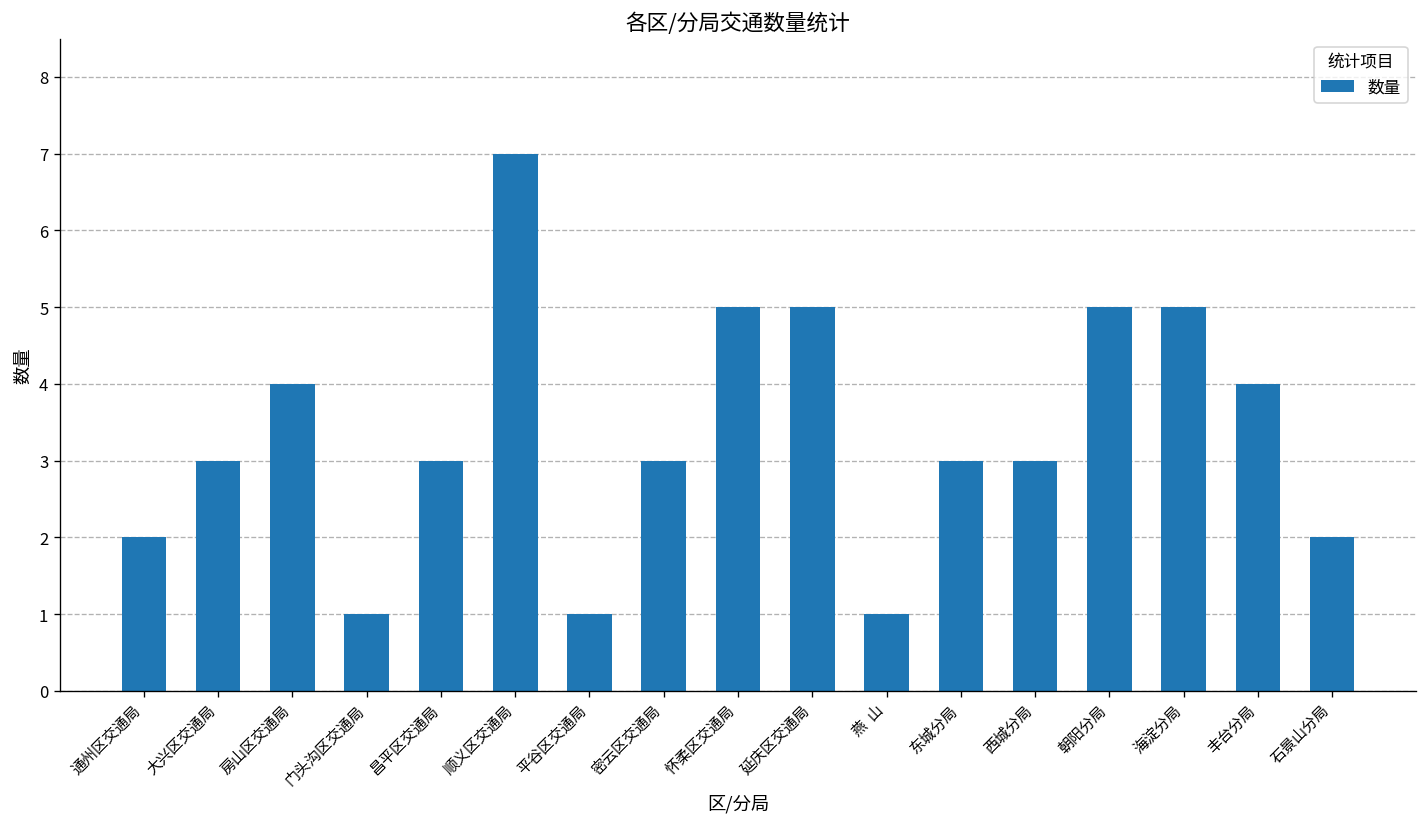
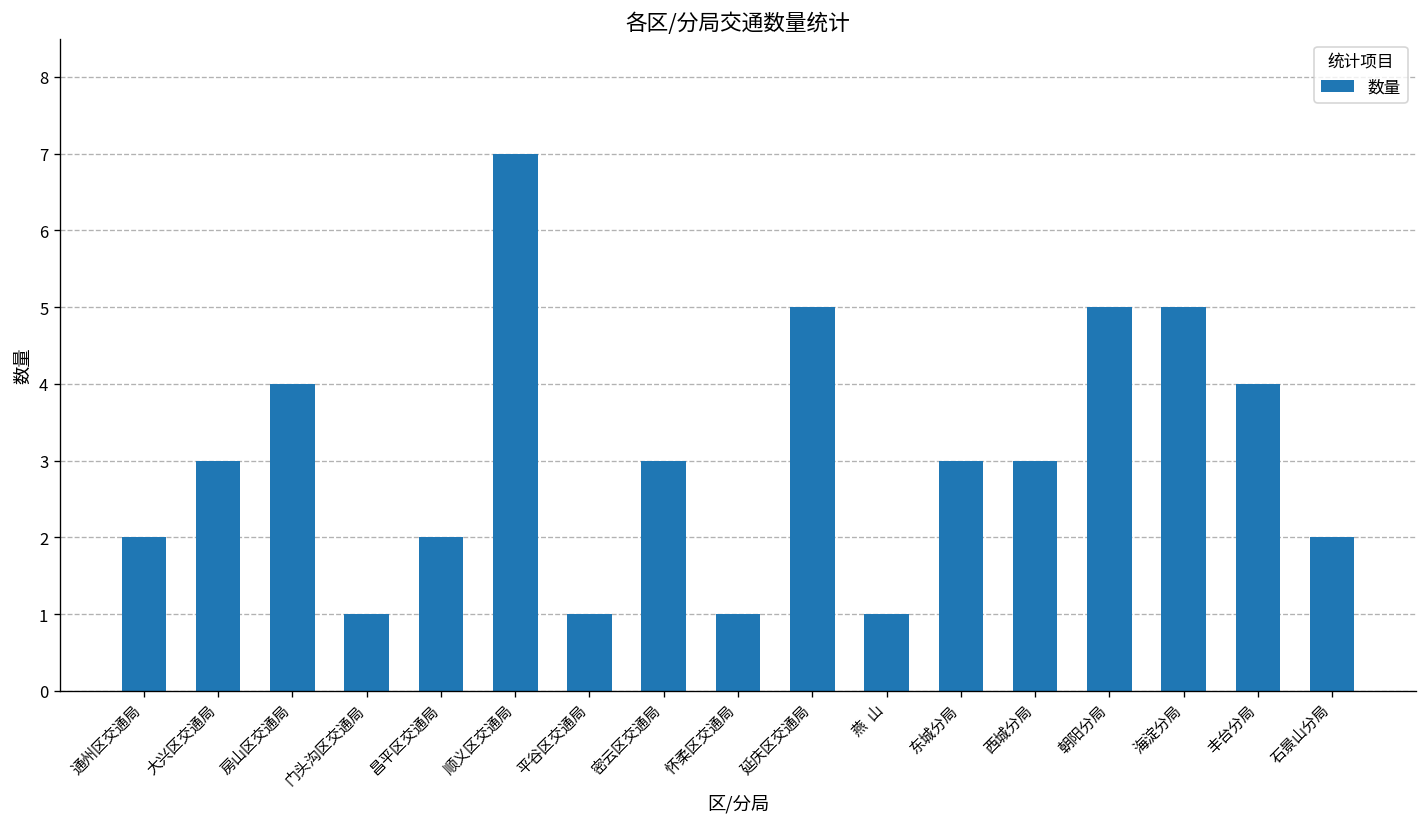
  {
    "通州区交通局": 2,
    "大兴区交通局": 3,
    "房山区交通局": 4,
    "门头沟区交通局": 1,
-   "昌平区交通局": 3,
+   "昌平区交通局": 2,
    "顺义区交通局": 7,
    "平谷区交通局": 1,
    "密云区交通局": 3,
-   "怀柔区交通局": 5,
+   "怀柔区交通局": 1,
    "延庆区交通局": 5,
    "燕 山": 1,
    "东城分局": 3,
    "西城分局": 3,
    "朝阳分局": 5,
    "海淀分局": 5,
    "丰台分局": 4,
    "石景山分局": 2
  }
